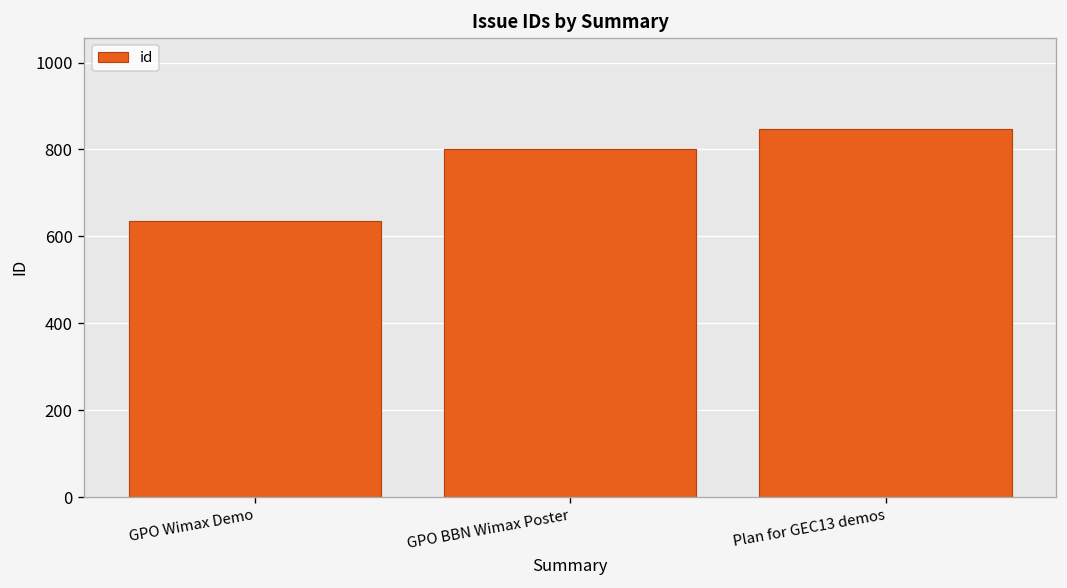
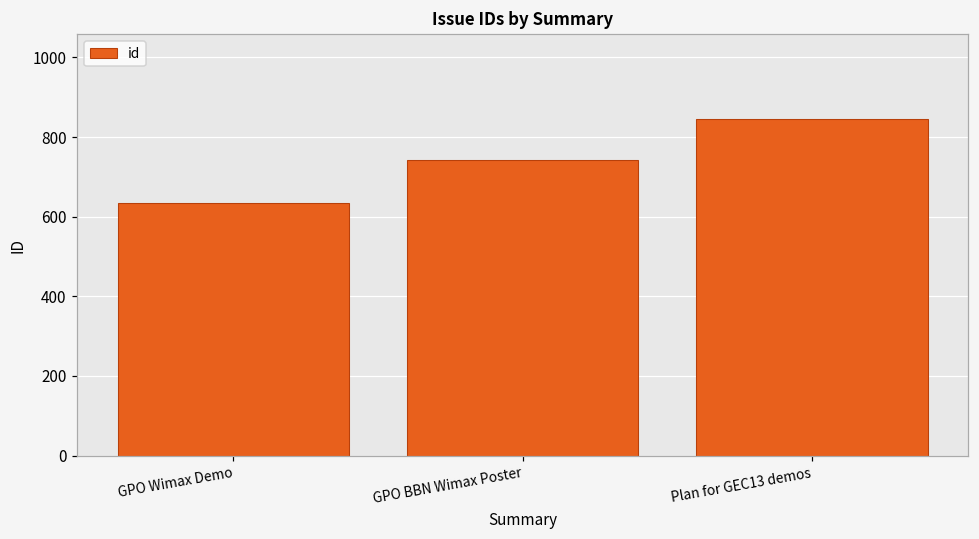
  {
    "GPO Wimax Demo": 640,
-   "GPO BBN Wimax Poster": 800,
+   "GPO BBN Wimax Poster": 740,
    "Plan for GEC13 demos": 850
  }
